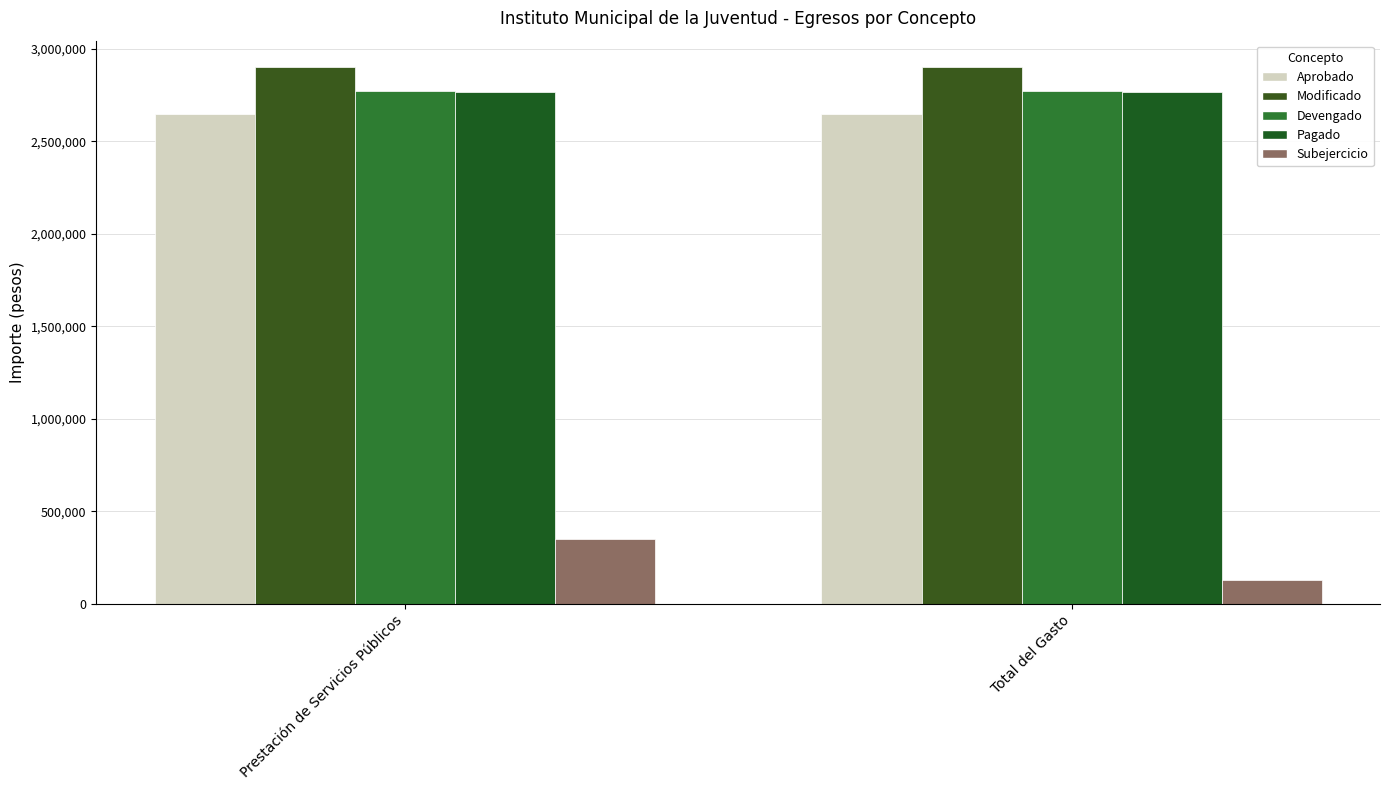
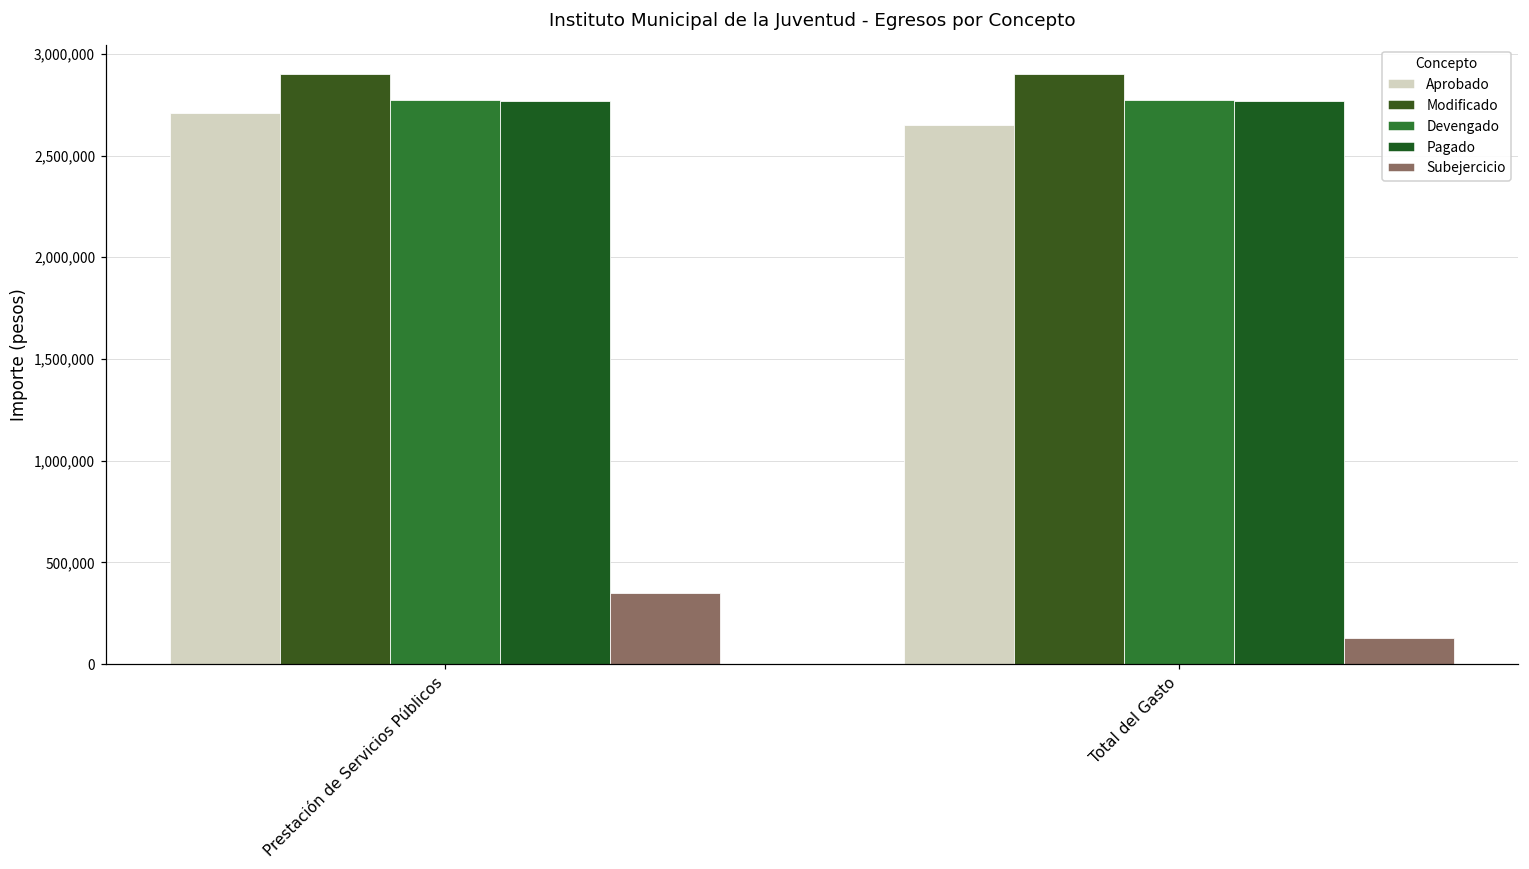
  {
    "Aprobado": {
-     "Prestación de Servicios Públicos": "2,650,000",
+     "Prestación de Servicios Públicos": "2,710,000",
      "Total del Gasto": "2,650,000"
    },
    "Subejercicio": {
      "Prestación de Servicios Públicos": "350,000",
      "Total del Gasto": "130,000"
    }
  }
